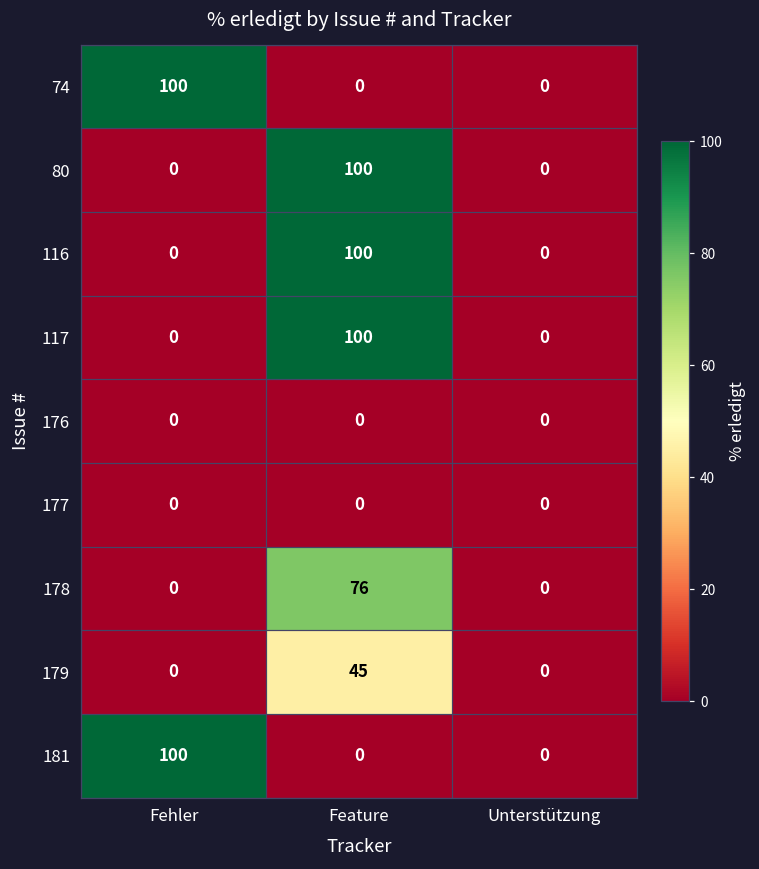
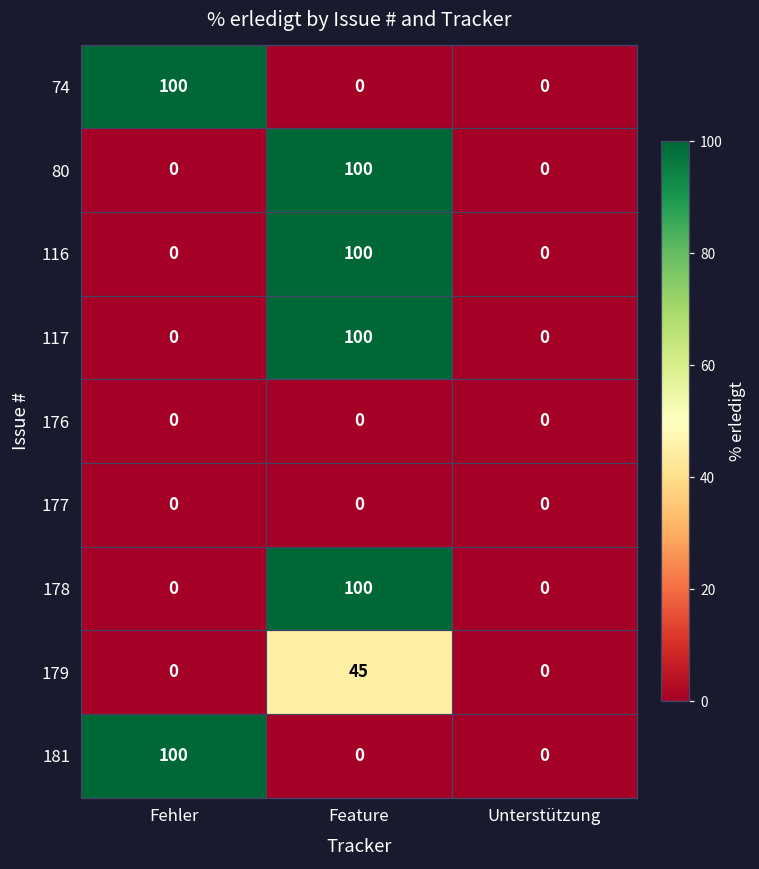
  {
    "74": {
      "Fehler": 100,
      "Feature": 0,
      "Unterstützung": 0
    },
    "80": {
      "Fehler": 0,
      "Feature": 100,
      "Unterstützung": 0
    },
    "116": {
      "Fehler": 0,
      "Feature": 100,
      "Unterstützung": 0
    },
    "117": {
      "Fehler": 0,
      "Feature": 100,
      "Unterstützung": 0
    },
    "176": {
      "Fehler": 0,
      "Feature": 0,
      "Unterstützung": 0
    },
    "177": {
      "Fehler": 0,
      "Feature": 0,
      "Unterstützung": 0
    },
    "178": {
      "Fehler": 0,
-     "Feature": 76,
+     "Feature": 100,
      "Unterstützung": 0
    },
    "179": {
      "Fehler": 0,
      "Feature": 45,
      "Unterstützung": 0
    },
    "181": {
      "Fehler": 100,
      "Feature": 0,
      "Unterstützung": 0
    }
  }
